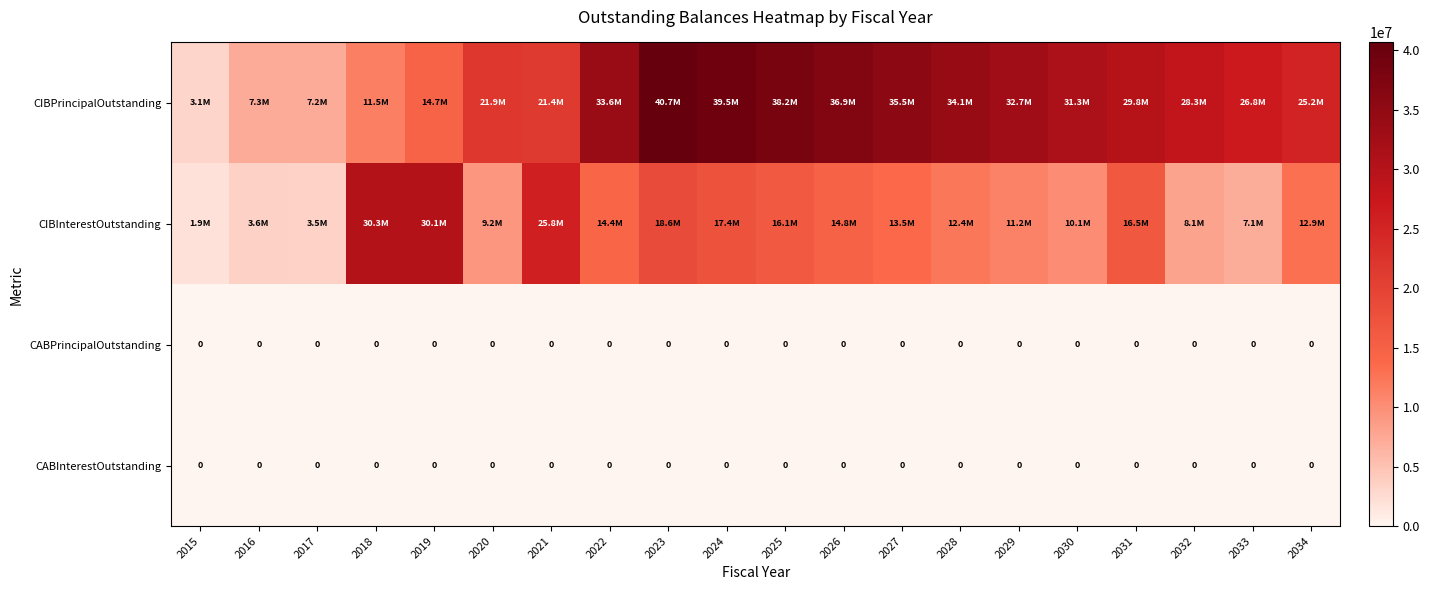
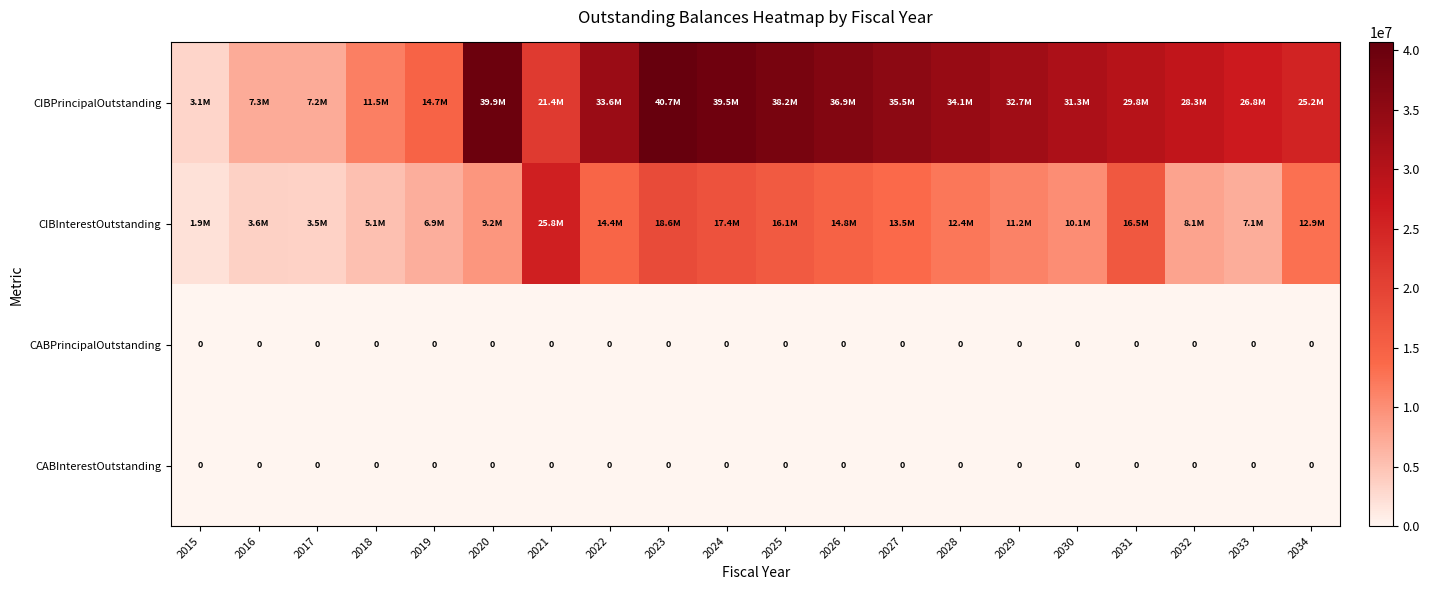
  {
    "CIBPrincipalOutstanding": {
      "2015": "3.1M",
      "2016": "7.3M",
      "2017": "7.2M",
      "2018": "11.5M",
      "2019": "14.7M",
-     "2020": "21.9M",
+     "2020": "39.9M",
      "2021": "21.4M",
      "2022": "33.6M",
      "2023": "40.7M",
      "2024": "39.5M",
      "2025": "38.2M",
      "2026": "36.9M",
      "2027": "35.5M",
      "2028": "34.1M",
      "2029": "32.7M",
      "2030": "31.3M",
      "2031": "29.8M",
      "2032": "28.3M",
      "2033": "26.8M",
      "2034": "25.2M"
    },
    "CIBInterestOutstanding": {
      "2015": "1.9M",
      "2016": "3.6M",
      "2017": "3.5M",
-     "2018": "30.3M",
-     "2019": "30.1M",
+     "2018": "5.1M",
+     "2019": "6.9M",
      "2020": "9.2M",
      "2021": "25.8M",
      "2022": "14.4M",
      "2023": "18.6M",
      "2024": "17.4M",
      "2025": "16.1M",
      "2026": "14.8M",
      "2027": "13.5M",
      "2028": "12.4M",
      "2029": "11.2M",
      "2030": "10.1M",
      "2031": "16.5M",
      "2032": "8.1M",
      "2033": "7.1M",
      "2034": "12.9M"
    },
    "CABPrincipalOutstanding": {
      "2015": "0",
      "2016": "0",
      "2017": "0",
      "2018": "0",
      "2019": "0",
      "2020": "0",
      "2021": "0",
      "2022": "0",
      "2023": "0",
      "2024": "0",
      "2025": "0",
      "2026": "0",
      "2027": "0",
      "2028": "0",
      "2029": "0",
      "2030": "0",
      "2031": "0",
      "2032": "0",
      "2033": "0",
      "2034": "0"
    },
    "CABInterestOutstanding": {
      "2015": "0",
      "2016": "0",
      "2017": "0",
      "2018": "0",
      "2019": "0",
      "2020": "0",
      "2021": "0",
      "2022": "0",
      "2023": "0",
      "2024": "0",
      "2025": "0",
      "2026": "0",
      "2027": "0",
      "2028": "0",
      "2029": "0",
      "2030": "0",
      "2031": "0",
      "2032": "0",
      "2033": "0",
      "2034": "0"
    }
  }
